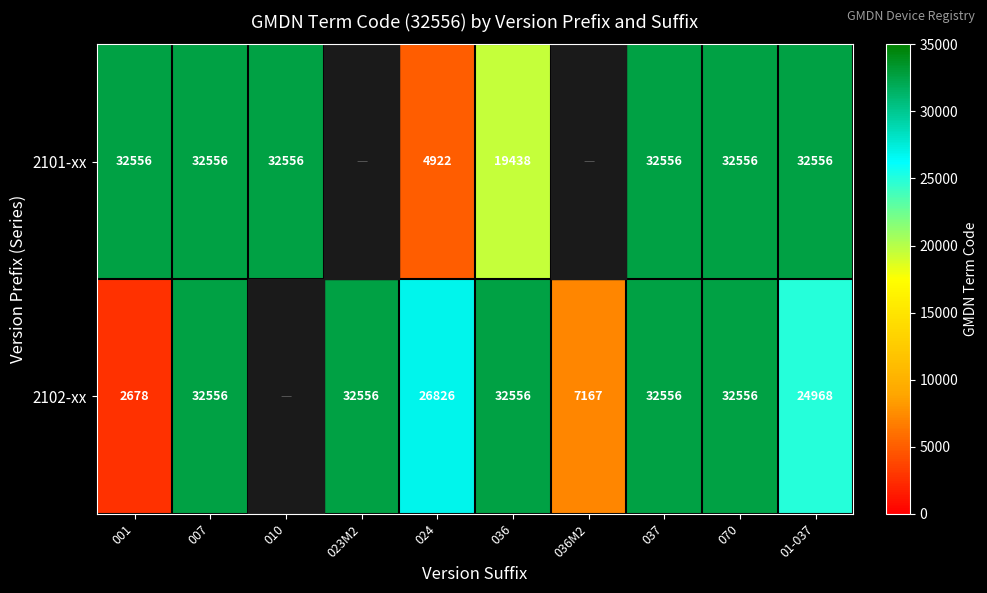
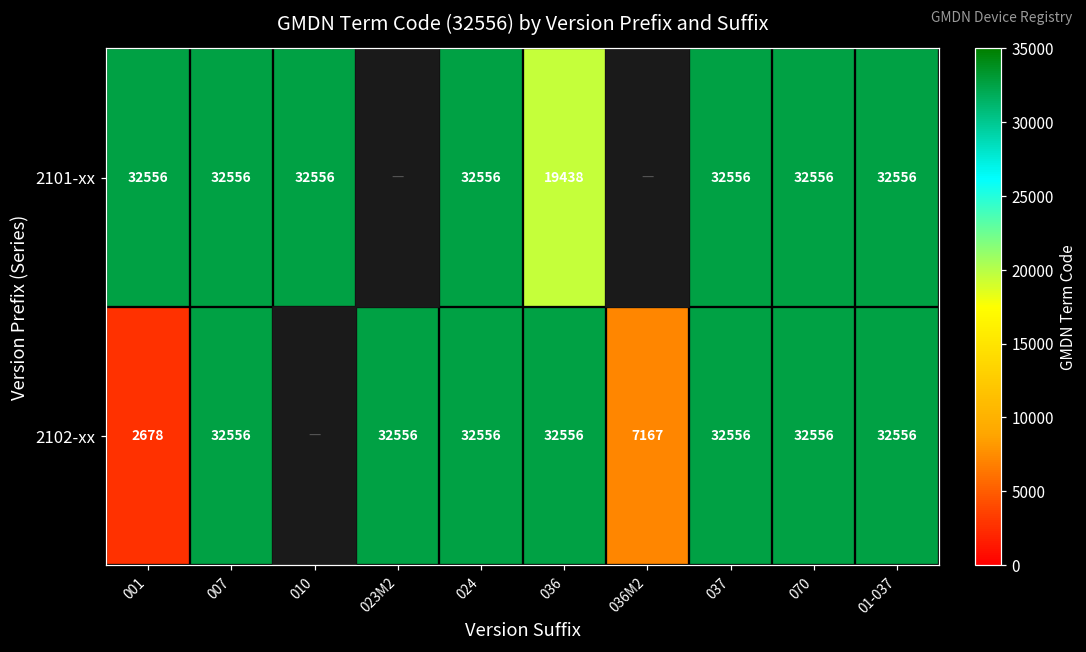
  {
    "2101-xx": {
      "001": 32556,
      "007": 32556,
      "010": 32556,
-     "024": 4922,
+     "024": 32556,
      "036": 19438,
      "037": 32556,
      "070": 32556,
      "01-037": 32556
    },
    "2102-xx": {
      "001": 2678,
      "007": 32556,
      "023M2": 32556,
-     "024": 26826,
+     "024": 32556,
      "036": 32556,
      "036M2": 7167,
      "037": 32556,
      "070": 32556,
-     "01-037": 24968
+     "01-037": 32556
    }
  }
